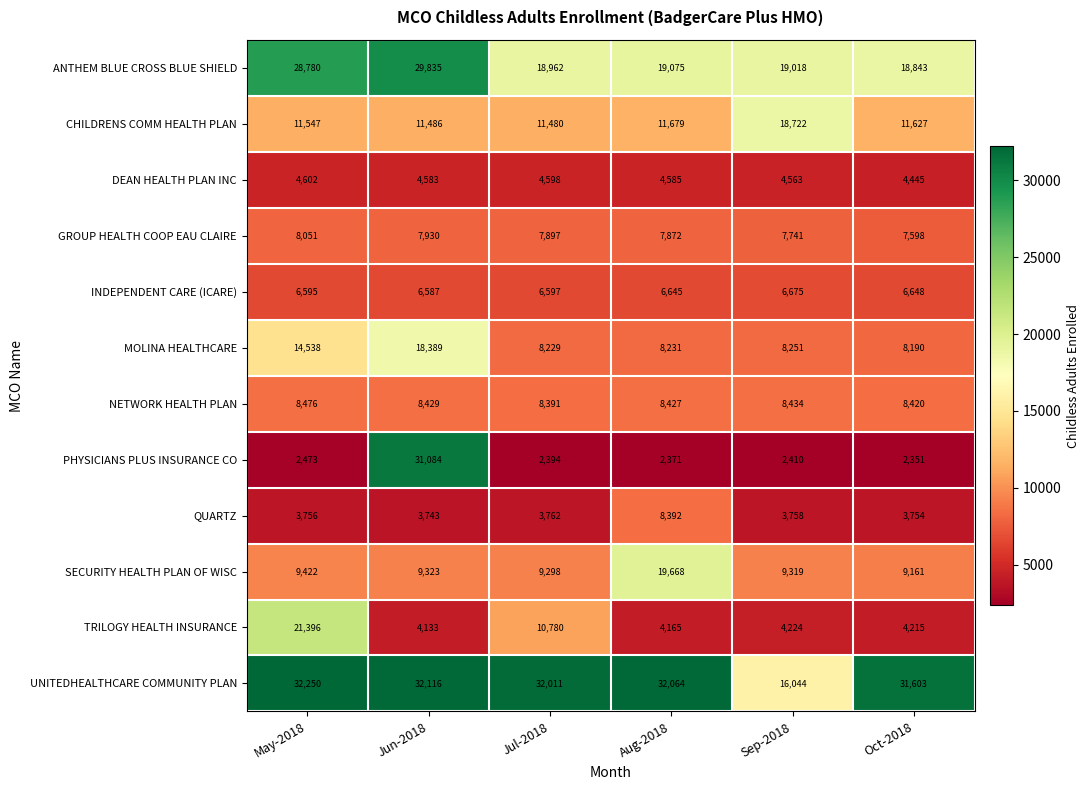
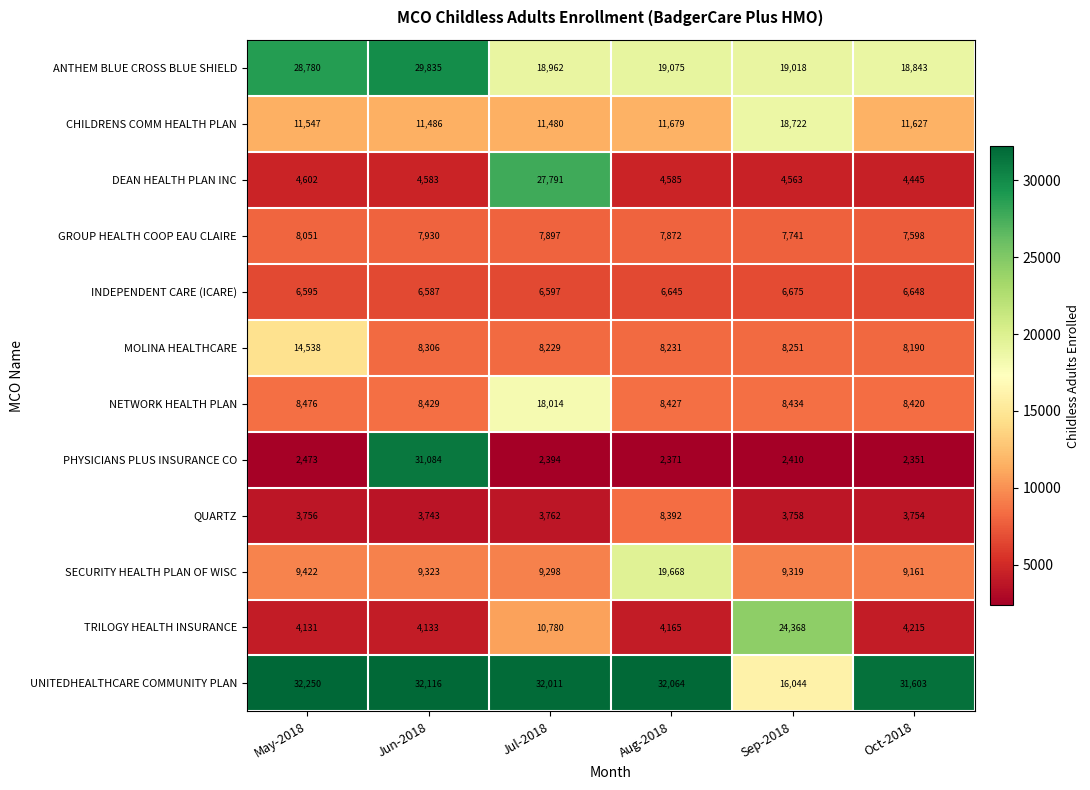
  {
    "ANTHEM BLUE CROSS BLUE SHIELD": {
      "May-2018": "28,780",
      "Jun-2018": "29,835",
      "Jul-2018": "18,962",
      "Aug-2018": "19,075",
      "Sep-2018": "19,018",
      "Oct-2018": "18,843"
    },
    "CHILDRENS COMM HEALTH PLAN": {
      "May-2018": "11,547",
      "Jun-2018": "11,486",
      "Jul-2018": "11,480",
      "Aug-2018": "11,679",
      "Sep-2018": "18,722",
      "Oct-2018": "11,627"
    },
    "DEAN HEALTH PLAN INC": {
      "May-2018": "4,602",
      "Jun-2018": "4,583",
-     "Jul-2018": "4,598",
+     "Jul-2018": "27,791",
      "Aug-2018": "4,585",
      "Sep-2018": "4,563",
      "Oct-2018": "4,445"
    },
    "GROUP HEALTH COOP EAU CLAIRE": {
      "May-2018": "8,051",
      "Jun-2018": "7,930",
      "Jul-2018": "7,897",
      "Aug-2018": "7,872",
      "Sep-2018": "7,741",
      "Oct-2018": "7,598"
    },
    "INDEPENDENT CARE (ICARE)": {
      "May-2018": "6,595",
      "Jun-2018": "6,587",
      "Jul-2018": "6,597",
      "Aug-2018": "6,645",
      "Sep-2018": "6,675",
      "Oct-2018": "6,648"
    },
    "MOLINA HEALTHCARE": {
      "May-2018": "14,538",
-     "Jun-2018": "18,389",
+     "Jun-2018": "8,306",
      "Jul-2018": "8,229",
      "Aug-2018": "8,231",
      "Sep-2018": "8,251",
      "Oct-2018": "8,190"
    },
    "NETWORK HEALTH PLAN": {
      "May-2018": "8,476",
      "Jun-2018": "8,429",
-     "Jul-2018": "8,391",
+     "Jul-2018": "18,014",
      "Aug-2018": "8,427",
      "Sep-2018": "8,434",
      "Oct-2018": "8,420"
    },
    "PHYSICIANS PLUS INSURANCE CO": {
      "May-2018": "2,473",
      "Jun-2018": "31,084",
      "Jul-2018": "2,394",
      "Aug-2018": "2,371",
      "Sep-2018": "2,410",
      "Oct-2018": "2,351"
    },
    "QUARTZ": {
      "May-2018": "3,756",
      "Jun-2018": "3,743",
      "Jul-2018": "3,762",
      "Aug-2018": "8,392",
      "Sep-2018": "3,758",
      "Oct-2018": "3,754"
    },
    "SECURITY HEALTH PLAN OF WISC": {
      "May-2018": "9,422",
      "Jun-2018": "9,323",
      "Jul-2018": "9,298",
      "Aug-2018": "19,668",
      "Sep-2018": "9,319",
      "Oct-2018": "9,161"
    },
    "TRILOGY HEALTH INSURANCE": {
-     "May-2018": "21,396",
+     "May-2018": "4,131",
      "Jun-2018": "4,133",
      "Jul-2018": "10,780",
      "Aug-2018": "4,165",
-     "Sep-2018": "4,224",
+     "Sep-2018": "24,368",
      "Oct-2018": "4,215"
    },
    "UNITEDHEALTHCARE COMMUNITY PLAN": {
      "May-2018": "32,250",
      "Jun-2018": "32,116",
      "Jul-2018": "32,011",
      "Aug-2018": "32,064",
      "Sep-2018": "16,044",
      "Oct-2018": "31,603"
    }
  }
